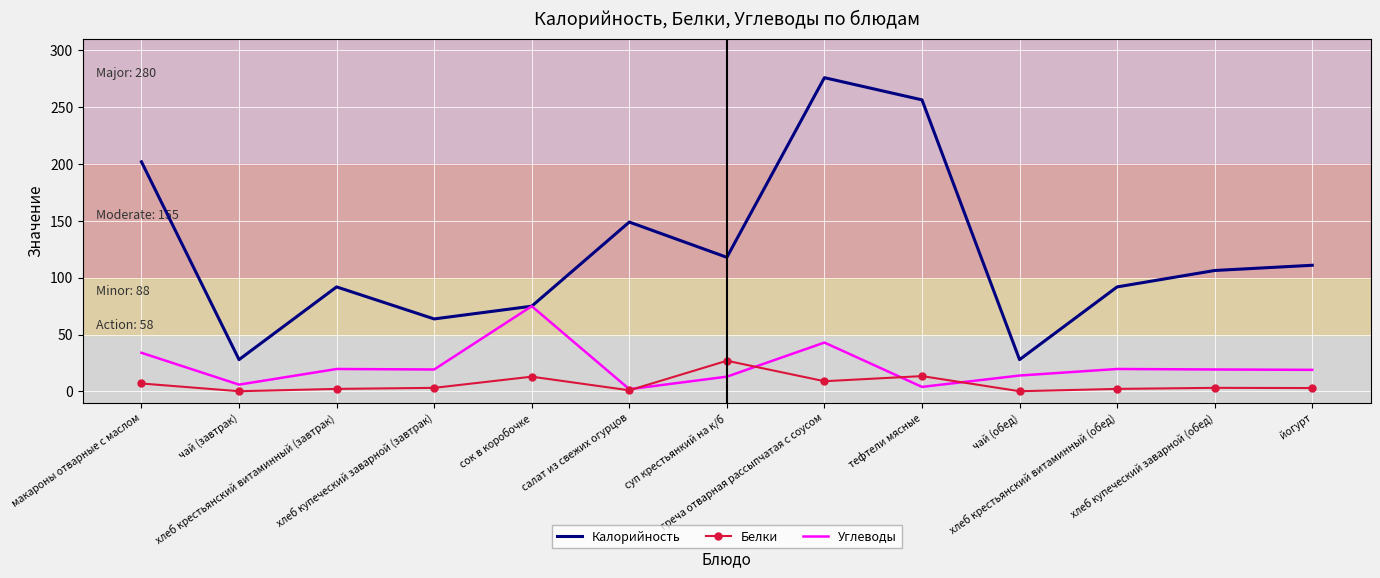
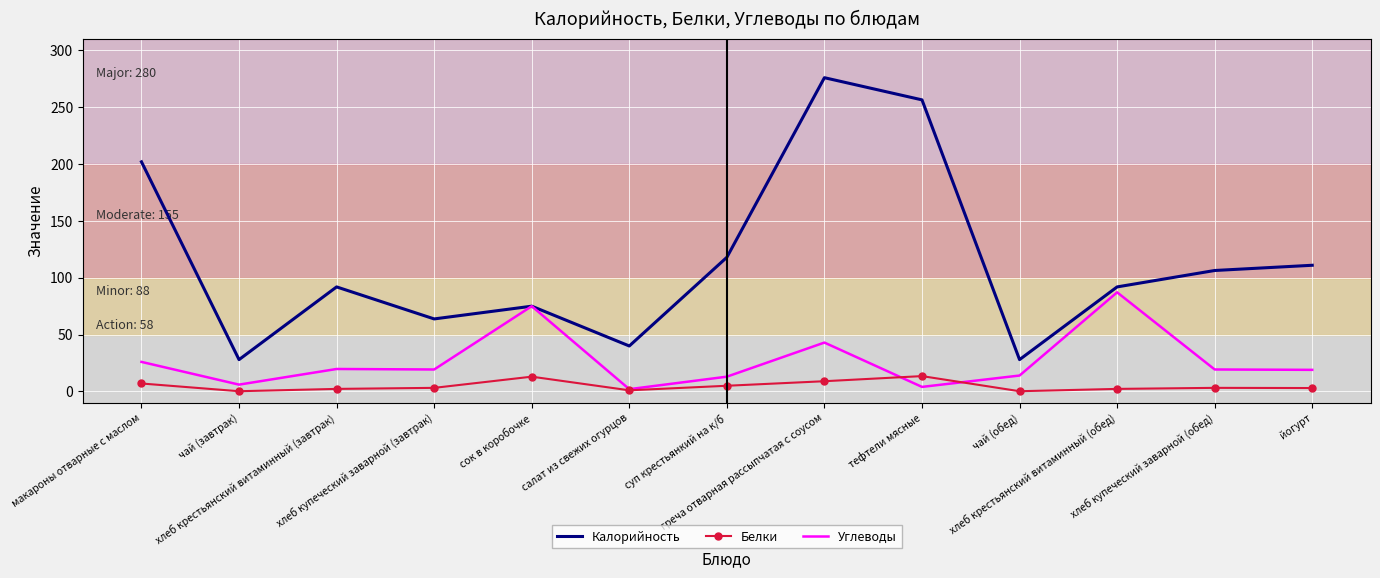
  {
    "Калорийность": {
      "макароны отварные с маслом": 202,
      "чай (завтрак)": 28,
      "хлеб крестьянский витаминный (завтрак)": 92,
      "хлеб купеческий заварной (завтрак)": 64,
-     "салат из свежих огурцов": 149,
+     "салат из свежих огурцов": 40,
      "суп крестьянкий на к/б": 118,
      "греча отварная рассыпчатая с соусом": 276,
      "тефтели мясные": 257,
      "чай (обед)": 28,
      "хлеб крестьянский витаминный (обед)": 92,
      "хлеб купеческий заварной (обед)": 106,
      "йогурт": 111
    },
    "Белки": {
      "макароны отварные с маслом": 7,
      "чай (завтрак)": 0,
      "хлеб крестьянский витаминный (завтрак)": 2,
      "хлеб купеческий заварной (завтрак)": 3,
      "сок в коробочке": 13,
-     "суп крестьянкий на к/б": 27,
+     "суп крестьянкий на к/б": 5,
      "греча отварная рассыпчатая с соусом": 9,
      "тефтели мясные": 14,
      "чай (обед)": 0,
      "хлеб крестьянский витаминный (обед)": 2,
      "хлеб купеческий заварной (обед)": 3,
      "йогурт": 3
    },
    "Углеводы": {
-     "макароны отварные с маслом": 34,
+     "макароны отварные с маслом": 26,
      "чай (завтрак)": 6,
      "хлеб крестьянский витаминный (завтрак)": 20,
      "хлеб купеческий заварной (завтрак)": 19,
      "суп крестьянкий на к/б": 13,
      "греча отварная рассыпчатая с соусом": 43,
      "тефтели мясные": 4,
      "чай (обед)": 14,
-     "хлеб крестьянский витаминный (обед)": 20,
+     "хлеб крестьянский витаминный (обед)": 87,
      "хлеб купеческий заварной (обед)": 19,
      "йогурт": 19
    }
  }
